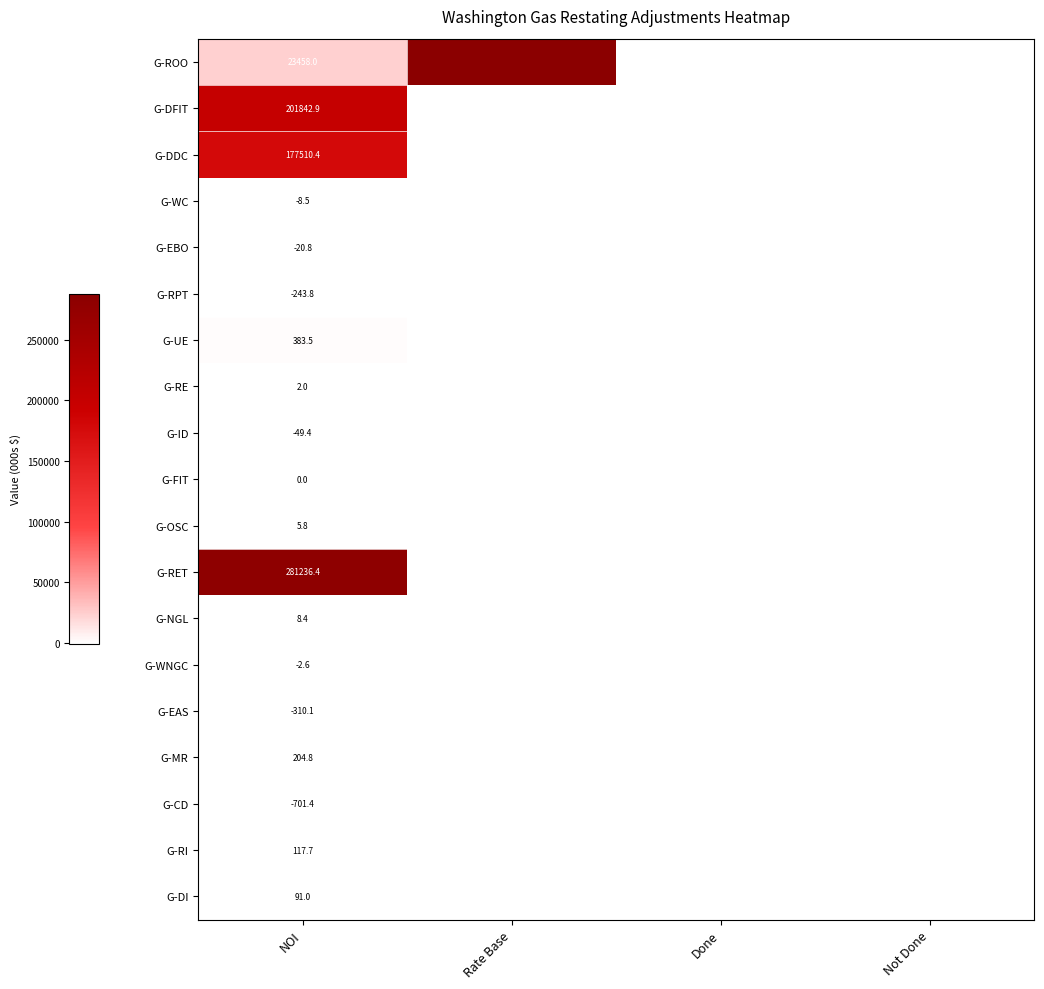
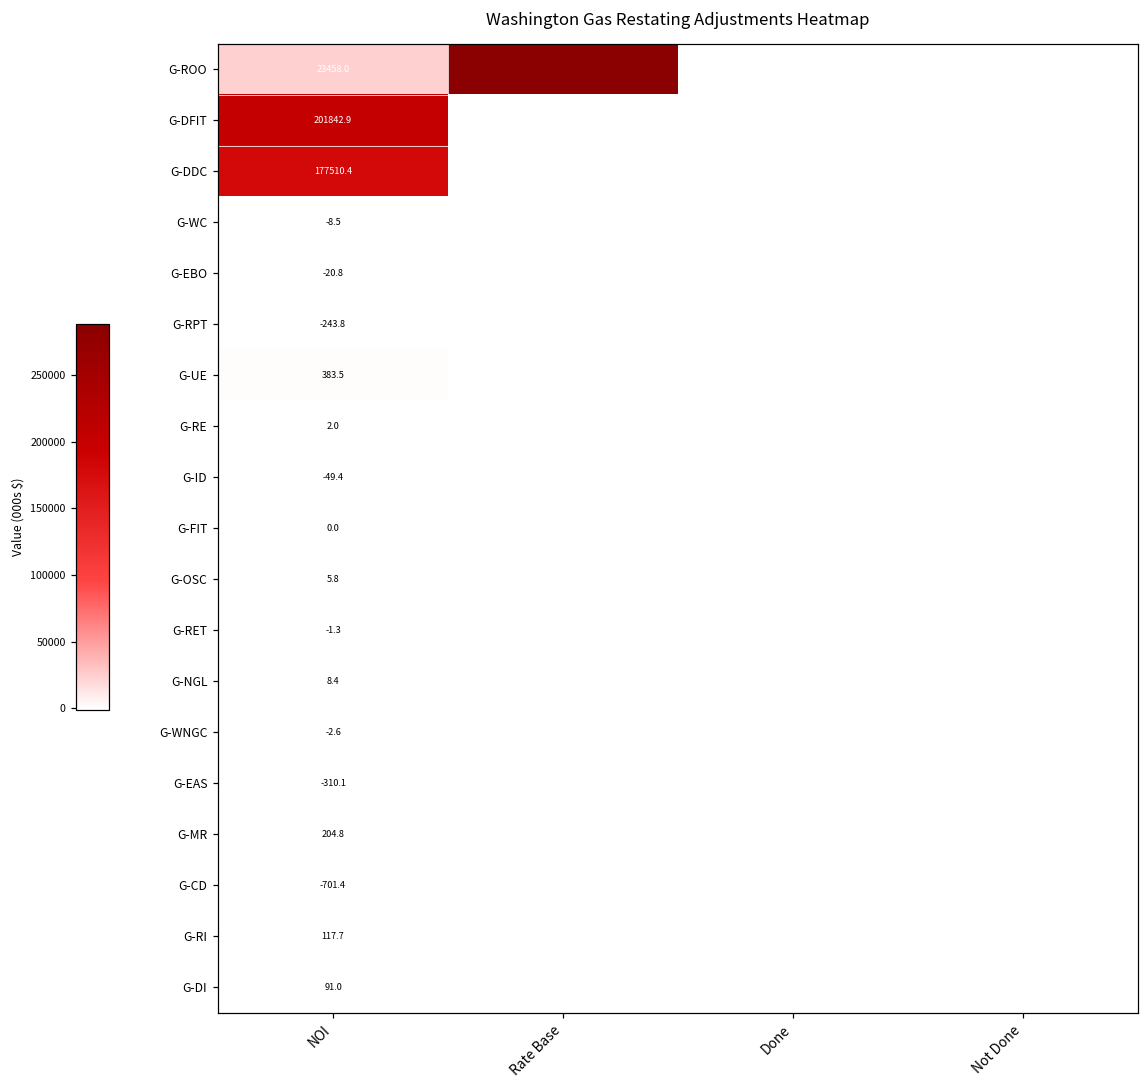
  {
    "G-DFIT": {
      "NOI": 201842.9
    },
    "G-DDC": {
      "NOI": 177510.4
    },
    "G-WC": {
      "NOI": -8.5
    },
    "G-EBO": {
      "NOI": -20.8
    },
    "G-RPT": {
      "NOI": -243.8
    },
    "G-UE": {
      "NOI": 383.5
    },
    "G-RE": {
      "NOI": 2.0
    },
    "G-ID": {
      "NOI": -49.4
    },
    "G-FIT": {
      "NOI": 0.0
    },
    "G-OSC": {
      "NOI": 5.8
    },
    "G-RET": {
-     "NOI": 281236.4
+     "NOI": -1.3
    },
    "G-NGL": {
      "NOI": 8.4
    },
    "G-WNGC": {
      "NOI": -2.6
    },
    "G-EAS": {
      "NOI": -310.1
    },
    "G-MR": {
      "NOI": 204.8
    },
    "G-CD": {
      "NOI": -701.4
    },
    "G-RI": {
      "NOI": 117.7
    },
    "G-DI": {
      "NOI": 91.0
    }
  }
